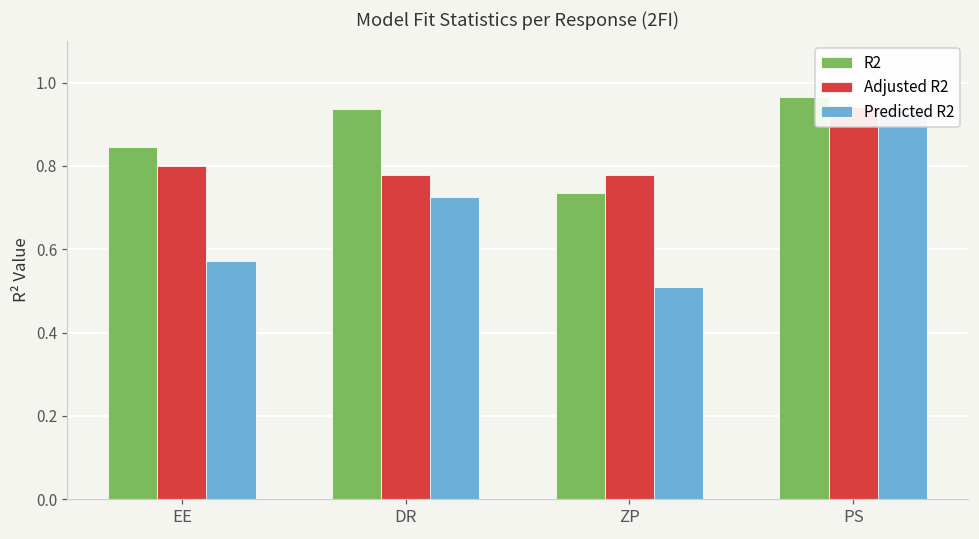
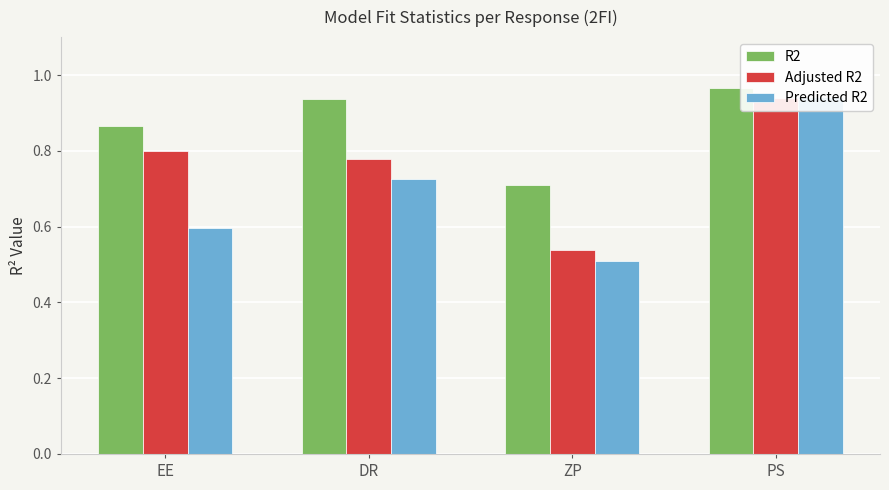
  {
    "R2": {
-     "EE": 0.85,
+     "EE": 0.87,
      "DR": 0.94,
-     "ZP": 0.74,
+     "ZP": 0.71,
      "PS": 0.97
    },
    "Adjusted R2": {
      "EE": 0.80,
      "DR": 0.78,
-     "ZP": 0.78
+     "ZP": 0.54
    },
    "Predicted R2": {
-     "EE": 0.57,
+     "EE": 0.60,
      "DR": 0.73,
      "ZP": 0.51
    }
  }
